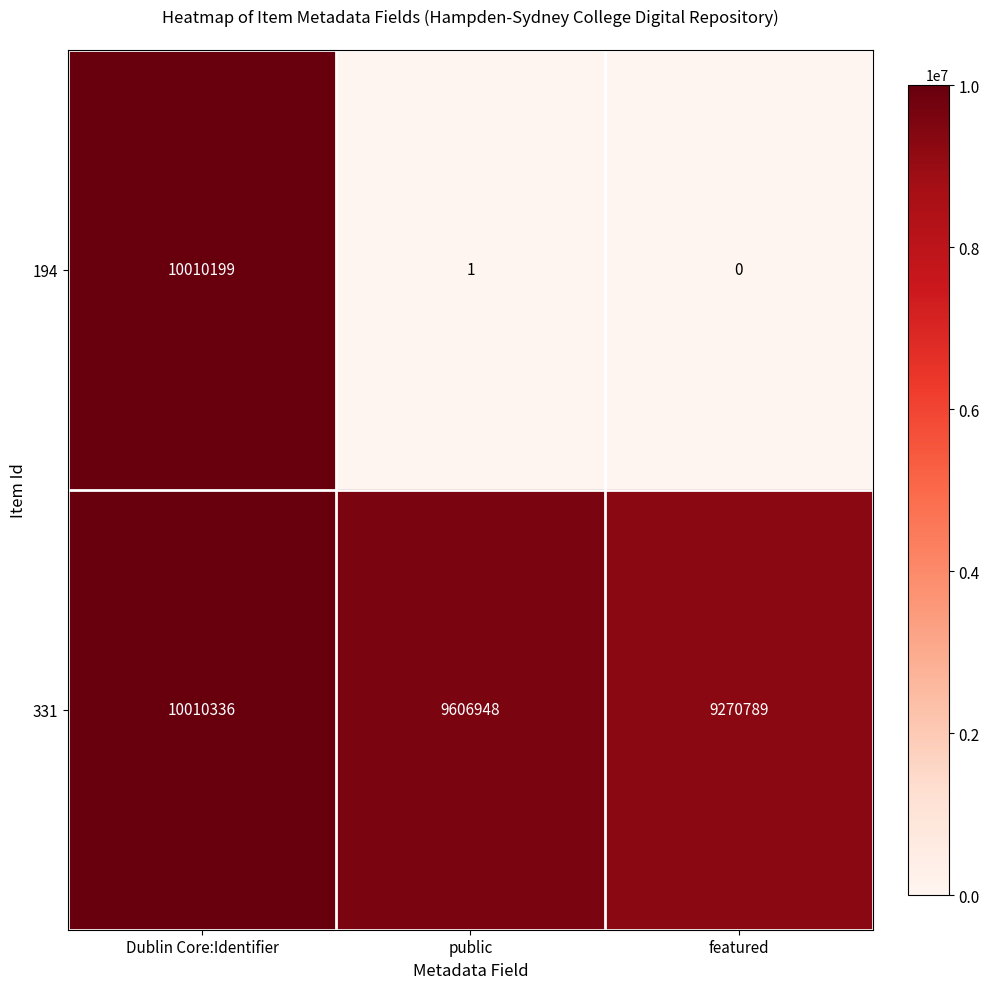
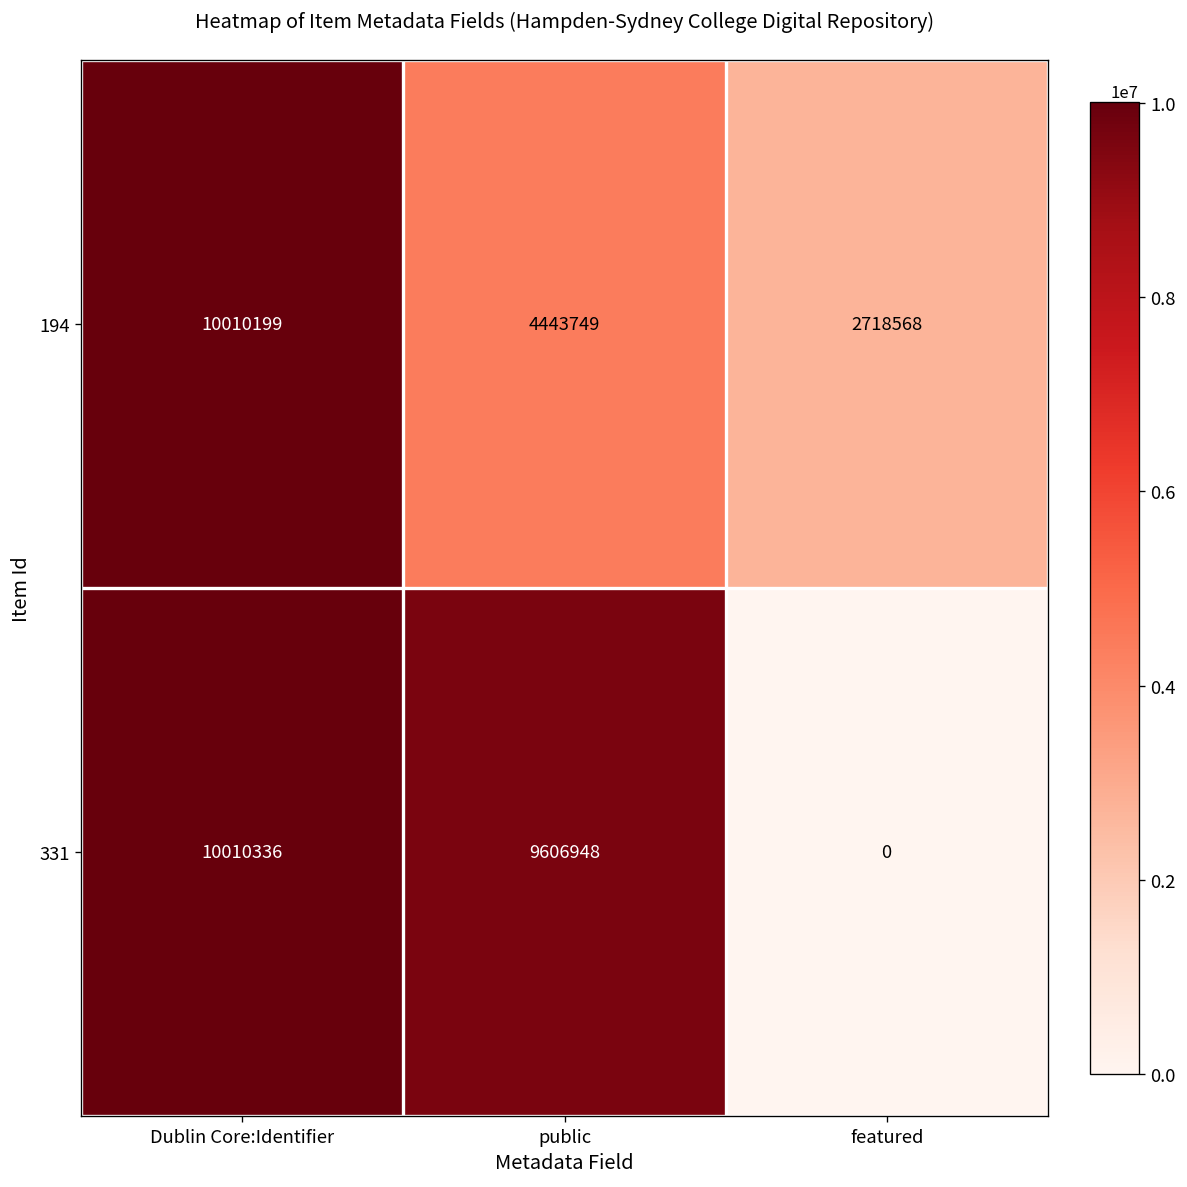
  {
    "194": {
      "Dublin Core:Identifier": 10010199,
-     "public": 1,
-     "featured": 0
+     "public": 4443749,
+     "featured": 2718568
    },
    "331": {
      "Dublin Core:Identifier": 10010336,
      "public": 9606948,
-     "featured": 9270789
+     "featured": 0
    }
  }
